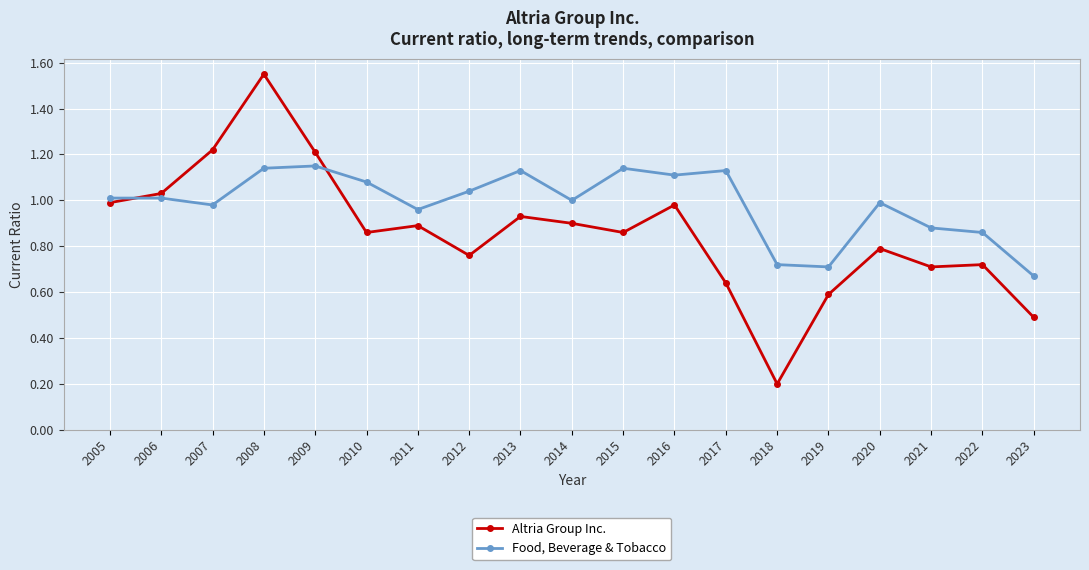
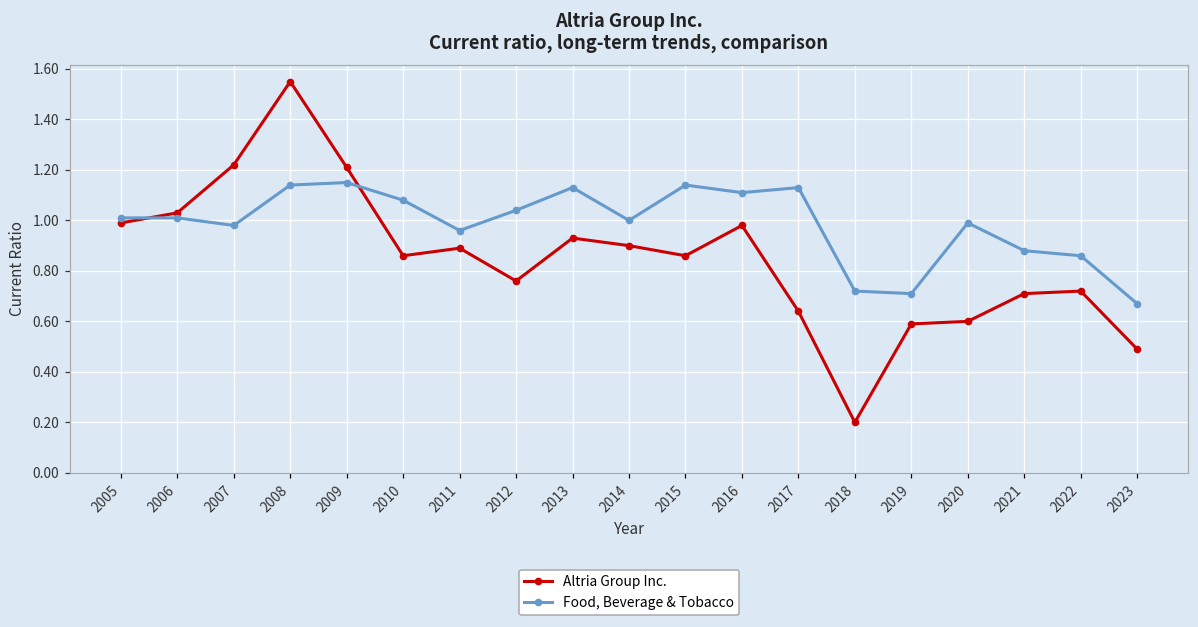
  {
    "Altria Group Inc.": {
      "2005": 0.99,
      "2006": 1.03,
      "2007": 1.22,
      "2008": 1.55,
      "2009": 1.21,
      "2010": 0.86,
      "2011": 0.89,
      "2012": 0.76,
      "2013": 0.93,
      "2014": 0.90,
      "2015": 0.86,
      "2016": 0.98,
      "2017": 0.64,
      "2018": 0.20,
      "2019": 0.59,
-     "2020": 0.79,
+     "2020": 0.60,
      "2021": 0.71,
      "2022": 0.72,
      "2023": 0.49
    },
    "Food, Beverage & Tobacco": {
      "2005": 1.01,
      "2006": 1.01,
      "2007": 0.98,
      "2008": 1.14,
      "2009": 1.15,
      "2010": 1.08,
      "2011": 0.96,
      "2012": 1.04,
      "2013": 1.13,
      "2014": 1.00,
      "2015": 1.14,
      "2016": 1.11,
      "2017": 1.13,
      "2018": 0.72,
      "2019": 0.71,
      "2020": 0.99,
      "2021": 0.88,
      "2022": 0.86,
      "2023": 0.67
    }
  }
